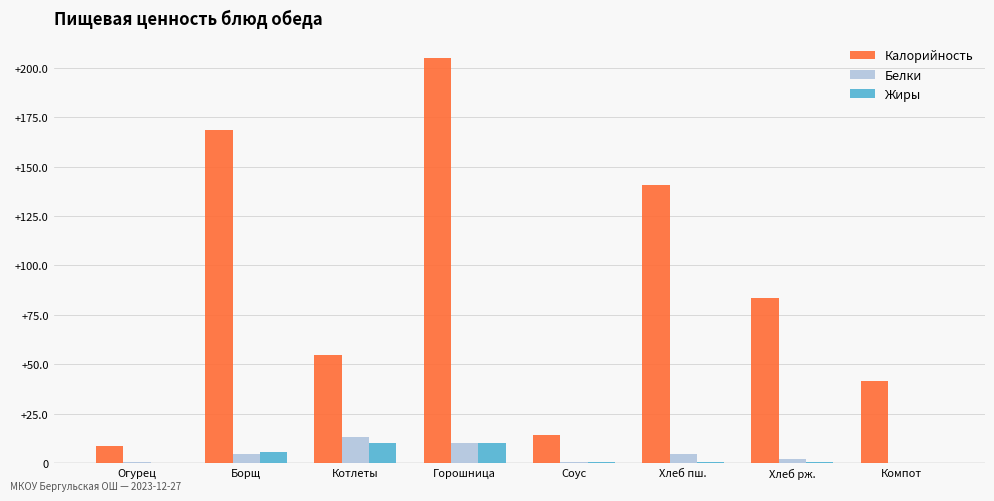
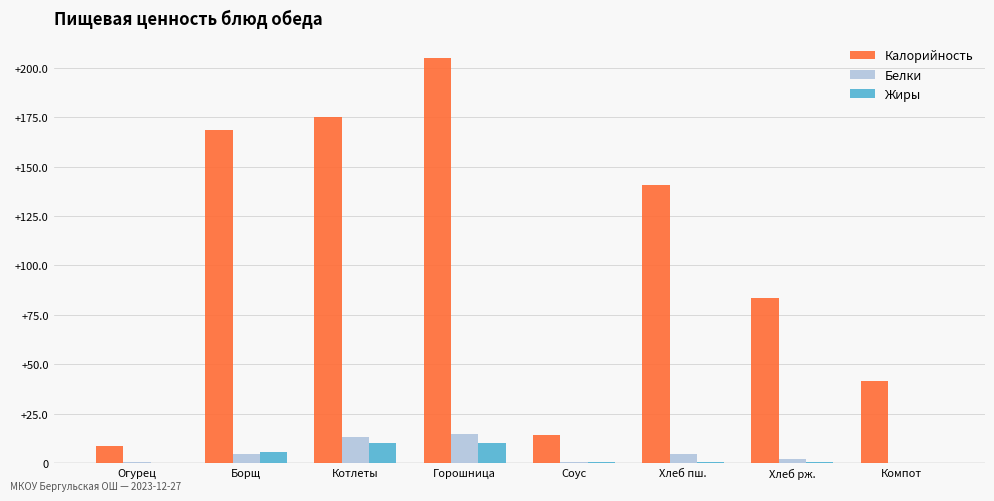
  {
    "Калорийность": {
      "Огурец": "+9",
      "Борщ": "+169",
-     "Котлеты": "+55",
+     "Котлеты": "+175",
      "Горошница": "+205",
      "Соус": "+14",
      "Хлеб пш.": "+141",
      "Хлеб рж.": "+83",
      "Компот": "+42"
    },
    "Белки": {
      "Борщ": "+5",
      "Котлеты": "+13",
-     "Горошница": "+10",
+     "Горошница": "+15",
      "Хлеб пш.": "+5",
      "Хлеб рж.": "+2"
    },
    "Жиры": {
      "Борщ": "+6",
      "Котлеты": "+10",
      "Горошница": "+10"
    }
  }
